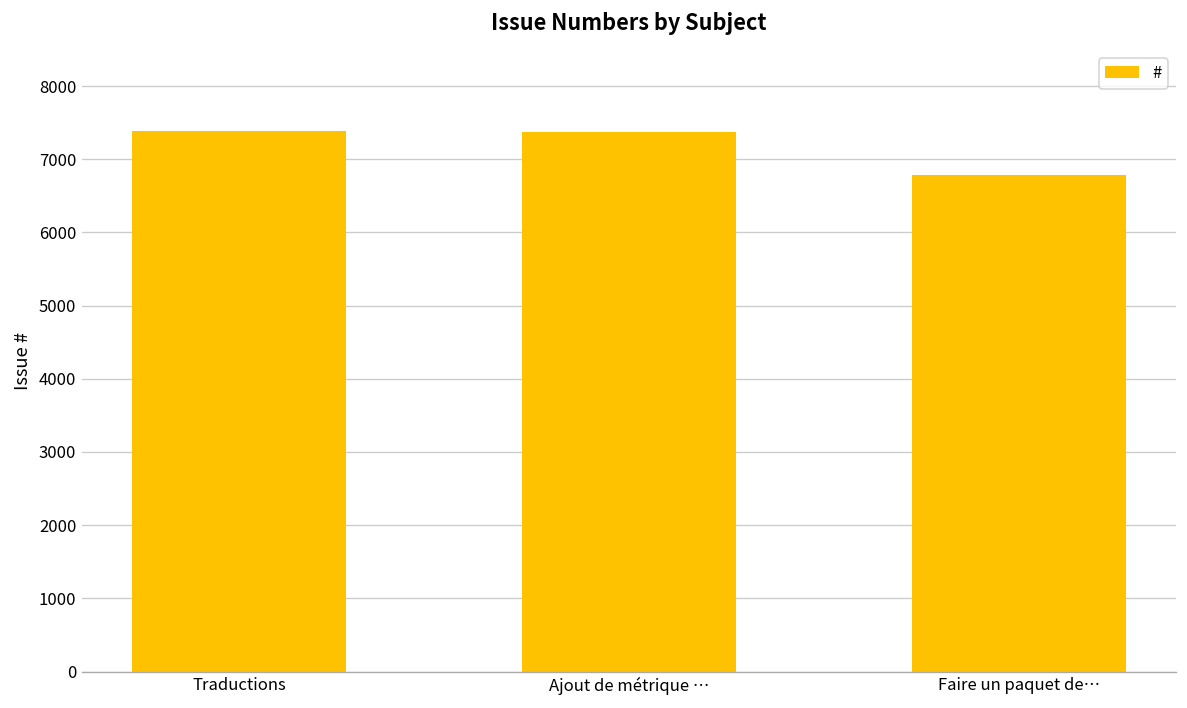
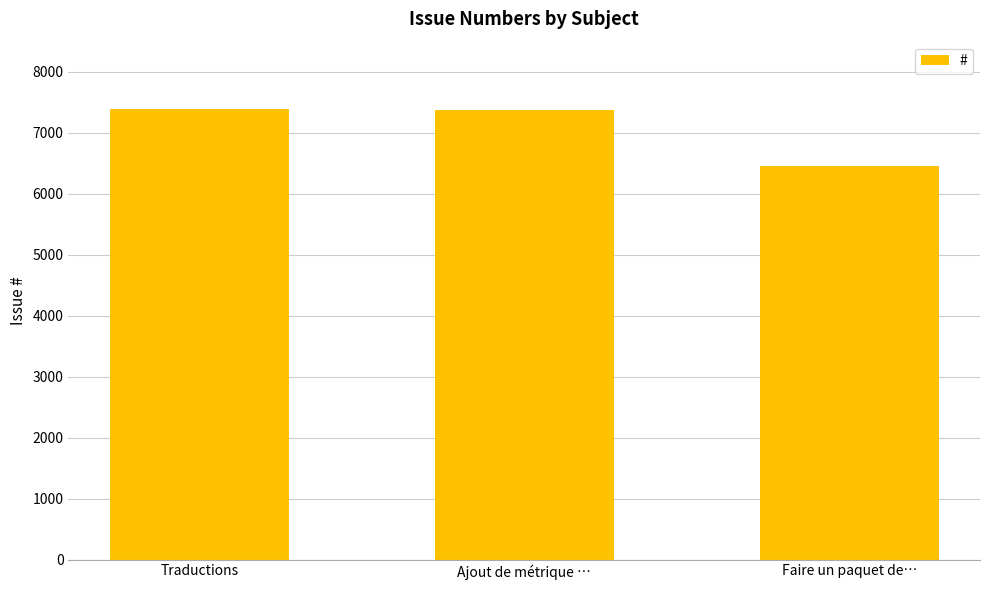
  {
    "Traductions": 7400,
    "Ajout de métrique …": 7400,
-   "Faire un paquet de…": 6800
+   "Faire un paquet de…": 6500
  }
